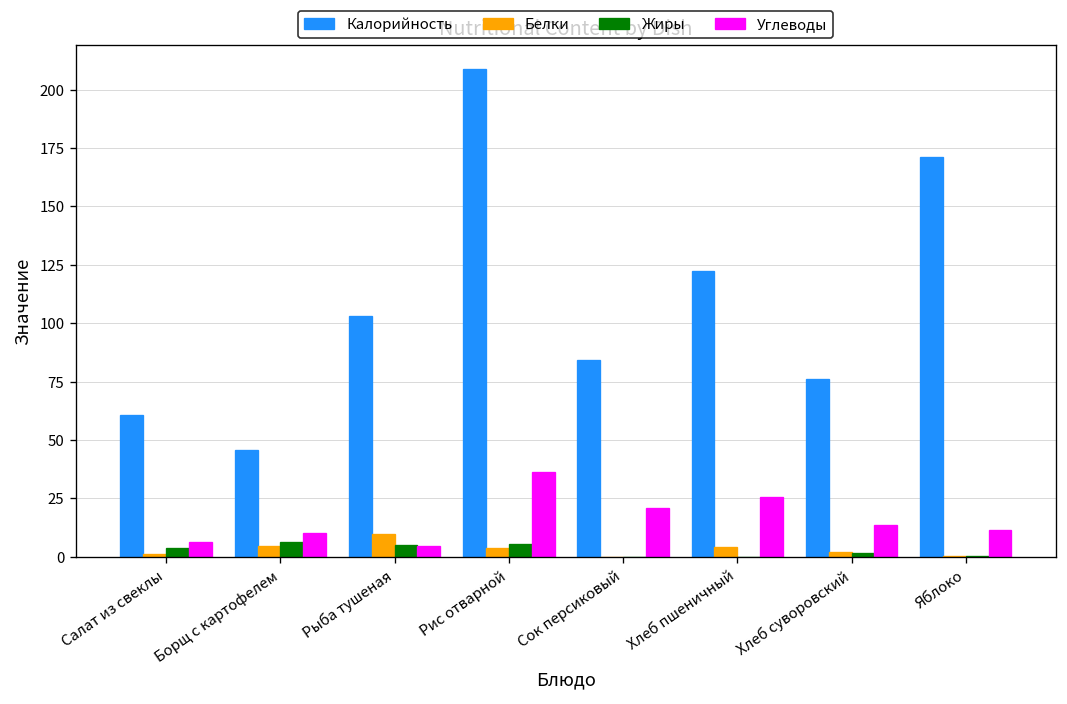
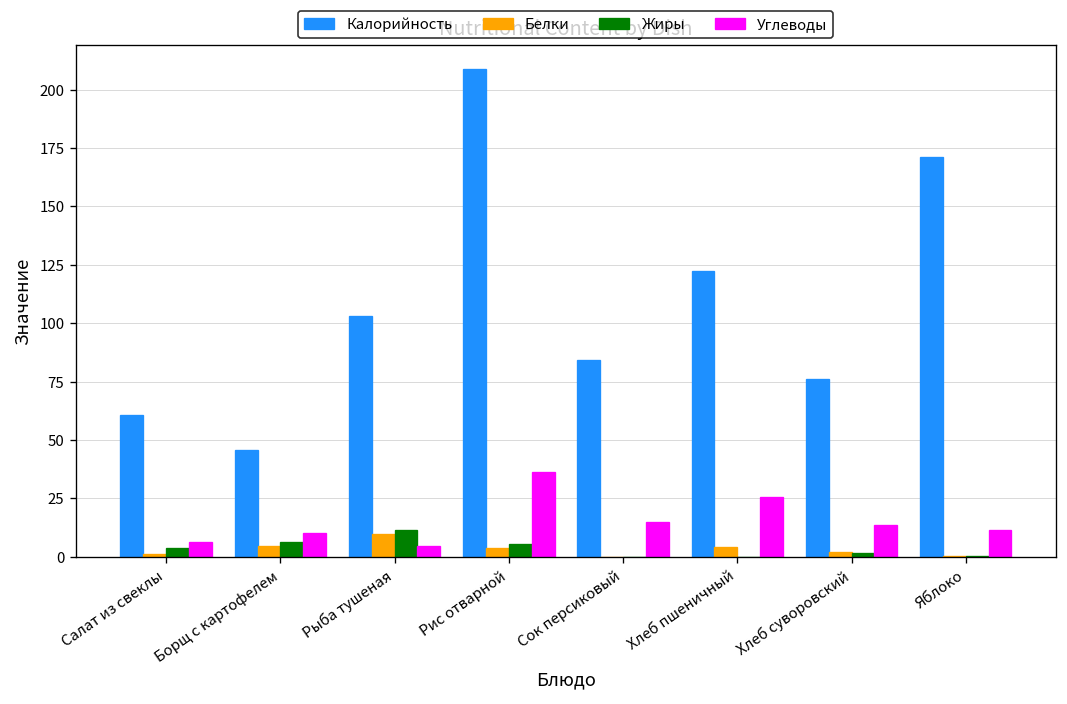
  {
    "Калорийность": {
      "Салат из свеклы": 61,
      "Борщ с картофелем": 46,
      "Рыба тушеная": 103,
      "Рис отварной": 209,
      "Сок персиковый": 84,
      "Хлеб пшеничный": 122,
      "Хлеб суворовский": 76,
      "Яблоко": 171
    },
    "Белки": {
      "Борщ с картофелем": 5,
      "Рыба тушеная": 10,
      "Рис отварной": 4,
      "Сок персиковый": 0,
      "Хлеб пшеничный": 4,
      "Хлеб суворовский": 2
    },
    "Жиры": {
      "Салат из свеклы": 4,
      "Борщ с картофелем": 6,
-     "Рыба тушеная": 5,
+     "Рыба тушеная": 12,
      "Рис отварной": 5,
      "Сок персиковый": 0,
      "Хлеб суворовский": 2
    },
    "Углеводы": {
      "Салат из свеклы": 6,
      "Борщ с картофелем": 10,
      "Рыба тушеная": 4,
      "Рис отварной": 36,
-     "Сок персиковый": 21,
+     "Сок персиковый": 15,
      "Хлеб пшеничный": 26,
      "Хлеб суворовский": 14,
      "Яблоко": 11
    }
  }
